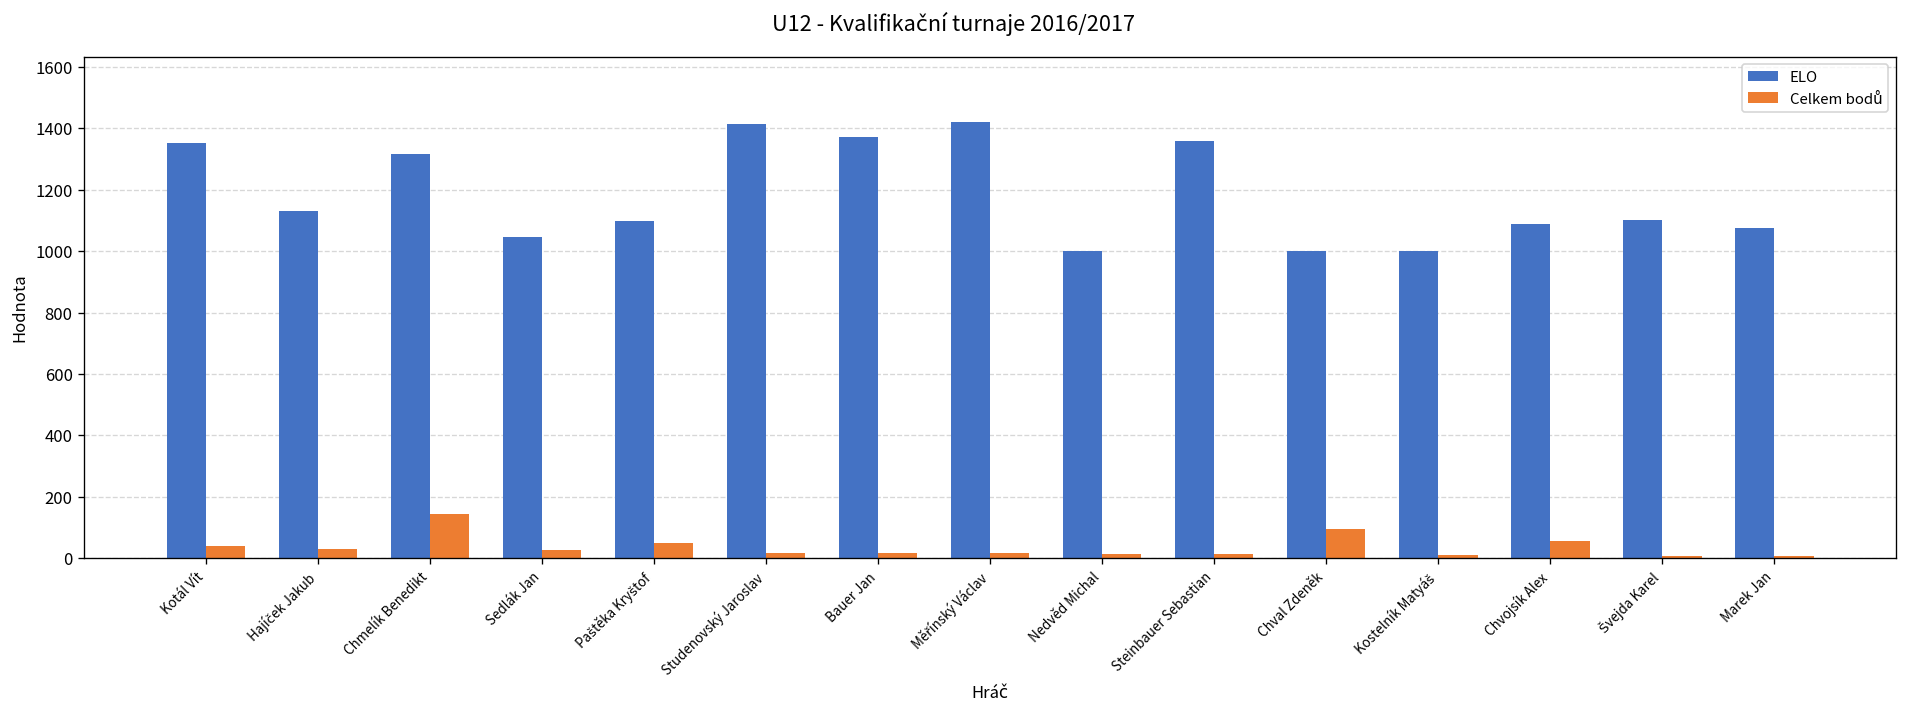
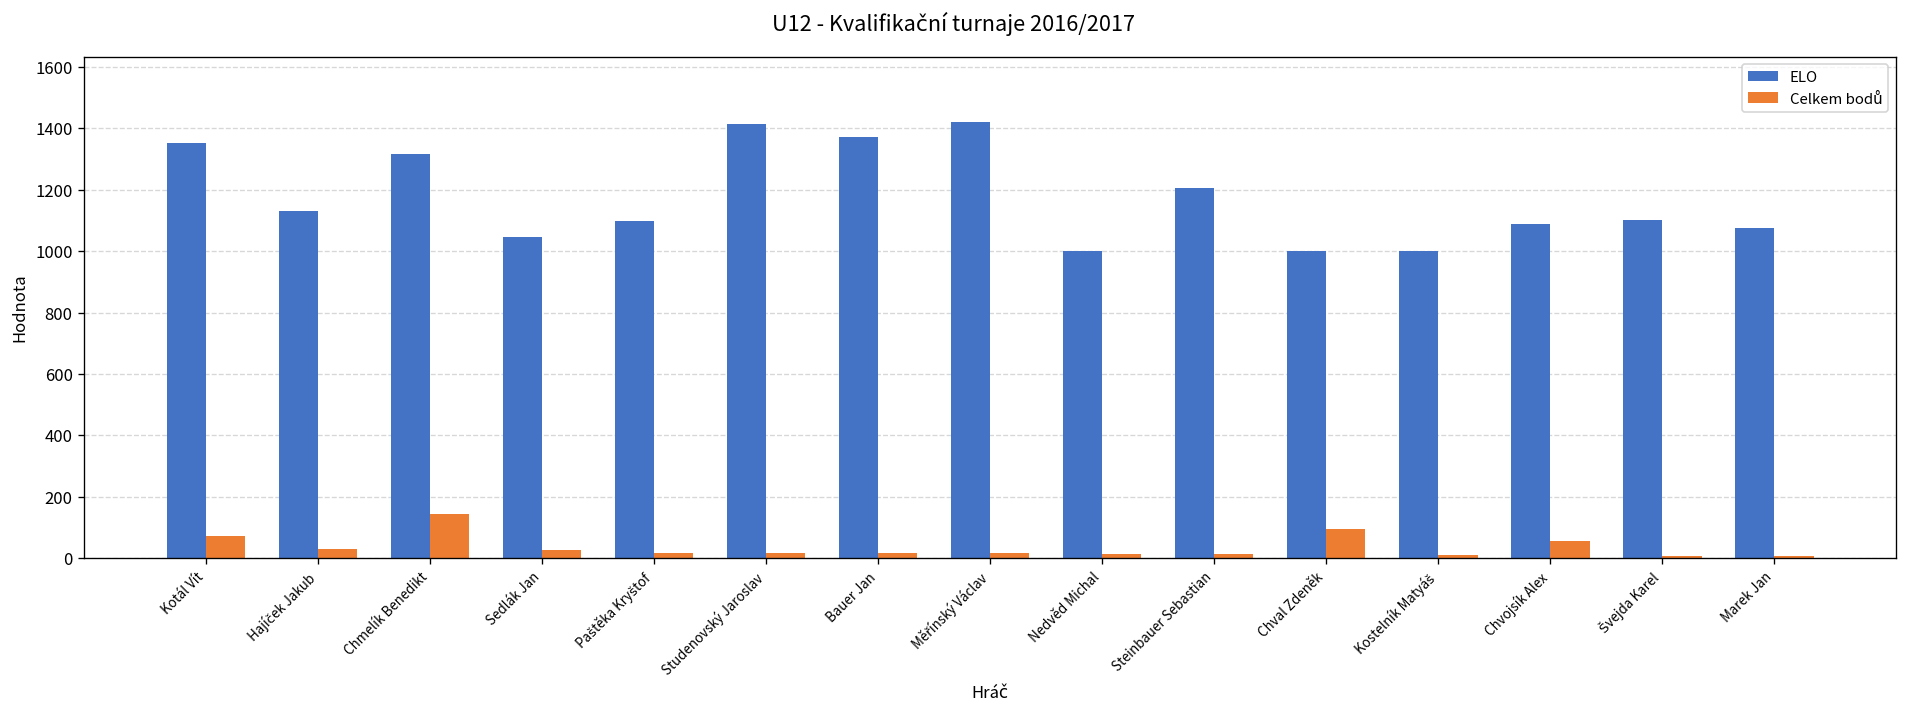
  {
    "ELO": {
      "Kotál Vít": 1350,
      "Hajíček Jakub": 1130,
      "Chmelík Benedikt": 1320,
      "Sedlák Jan": 1050,
      "Paštěka Kryštof": 1100,
      "Studenovský Jaroslav": 1420,
      "Bauer Jan": 1370,
      "Měřínský Václav": 1420,
      "Nedvěd Michal": 1000,
-     "Steinbauer Sebastian": 1360,
+     "Steinbauer Sebastian": 1210,
      "Chval Zdeněk": 1000,
      "Kostelník Matyáš": 1000,
      "Chvojsík Alex": 1090,
      "Švejda Karel": 1100,
      "Marek Jan": 1080
    },
    "Celkem bodů": {
-     "Kotál Vít": 40,
+     "Kotál Vít": 70,
      "Hajíček Jakub": 30,
      "Chmelík Benedikt": 140,
      "Sedlák Jan": 30,
-     "Paštěka Kryštof": 50,
+     "Paštěka Kryštof": 20,
      "Studenovský Jaroslav": 20,
      "Bauer Jan": 20,
      "Měřínský Václav": 20,
      "Nedvěd Michal": 10,
      "Steinbauer Sebastian": 10,
      "Chval Zdeněk": 100,
      "Kostelník Matyáš": 10,
      "Chvojsík Alex": 60
    }
  }
